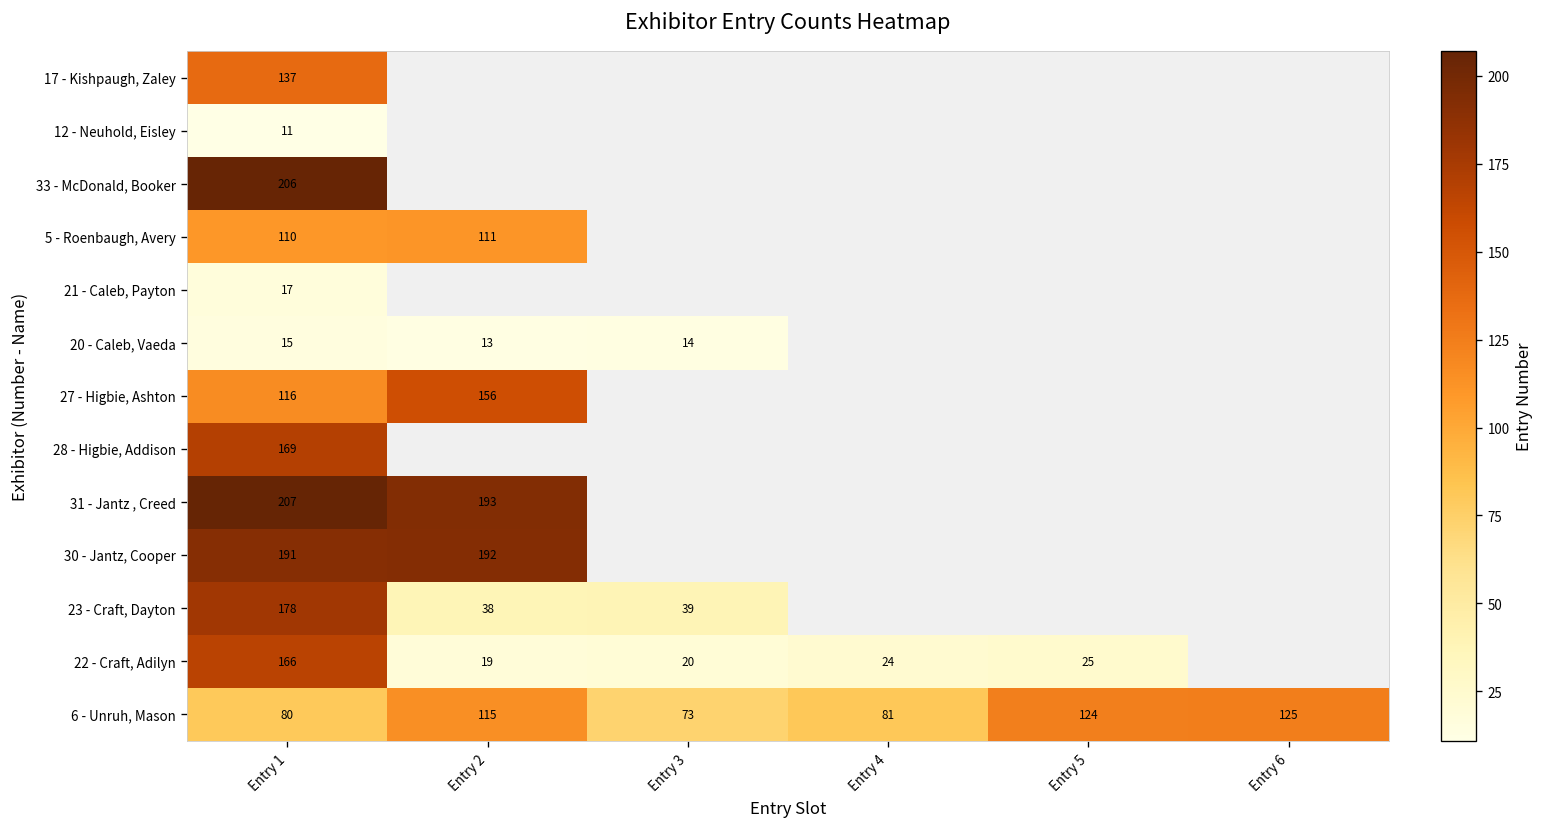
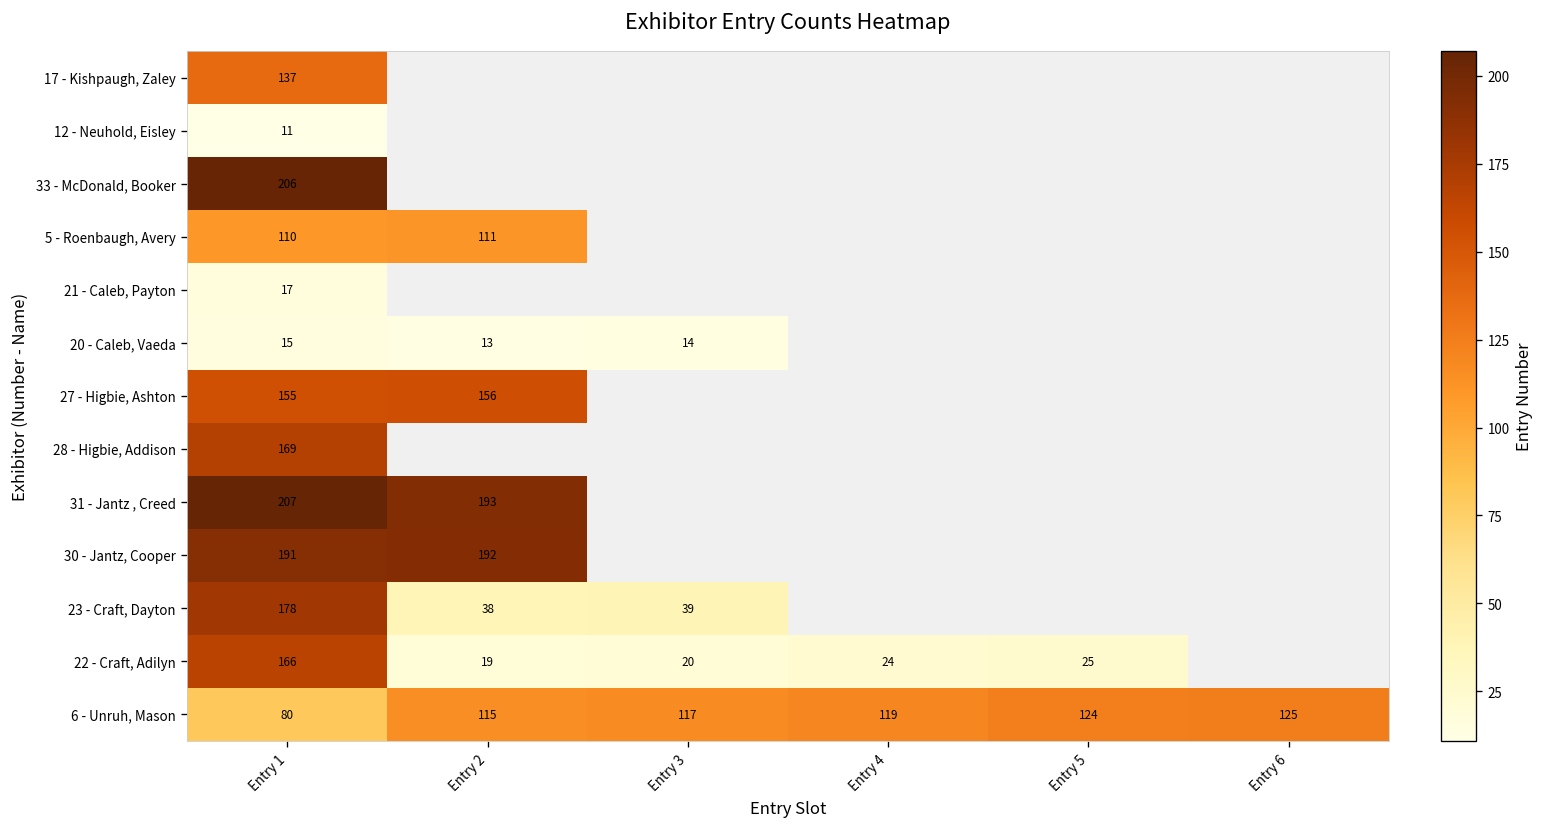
  {
    "17 - Kishpaugh, Zaley": {
      "Entry 1": 137
    },
    "12 - Neuhold, Eisley": {
      "Entry 1": 11
    },
    "33 - McDonald, Booker": {
      "Entry 1": 206
    },
    "5 - Roenbaugh, Avery": {
      "Entry 1": 110,
      "Entry 2": 111
    },
    "21 - Caleb, Payton": {
      "Entry 1": 17
    },
    "20 - Caleb, Vaeda": {
      "Entry 1": 15,
      "Entry 2": 13,
      "Entry 3": 14
    },
    "27 - Higbie, Ashton": {
-     "Entry 1": 116,
+     "Entry 1": 155,
      "Entry 2": 156
    },
    "28 - Higbie, Addison": {
      "Entry 1": 169
    },
    "31 - Jantz , Creed": {
      "Entry 1": 207,
      "Entry 2": 193
    },
    "30 - Jantz, Cooper": {
      "Entry 1": 191,
      "Entry 2": 192
    },
    "23 - Craft, Dayton": {
      "Entry 1": 178,
      "Entry 2": 38,
      "Entry 3": 39
    },
    "22 - Craft, Adilyn": {
      "Entry 1": 166,
      "Entry 2": 19,
      "Entry 3": 20,
      "Entry 4": 24,
      "Entry 5": 25
    },
    "6 - Unruh, Mason": {
      "Entry 1": 80,
      "Entry 2": 115,
-     "Entry 3": 73,
-     "Entry 4": 81,
+     "Entry 3": 117,
+     "Entry 4": 119,
      "Entry 5": 124,
      "Entry 6": 125
    }
  }
